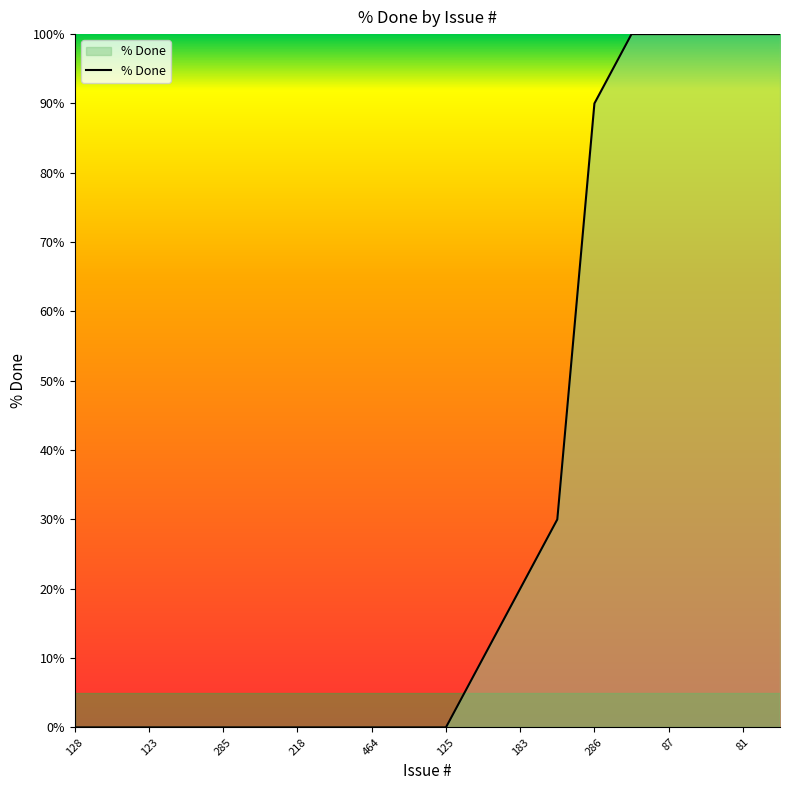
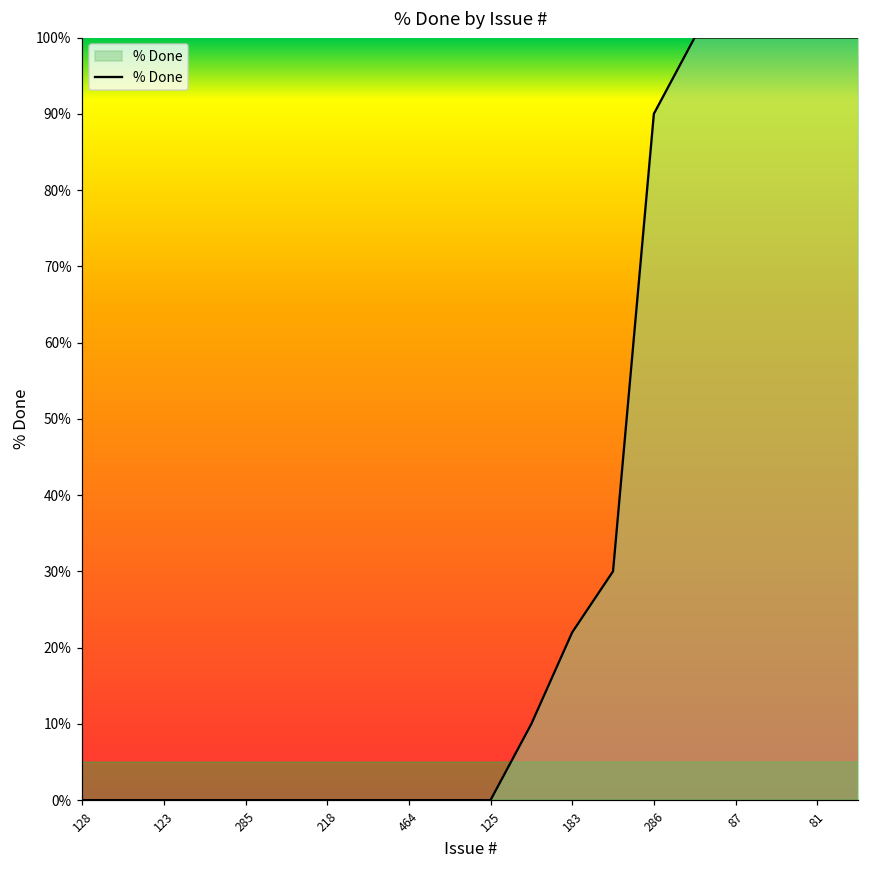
  {
    "128": "0%",
    "123": "0%",
    "285": "0%",
    "218": "0%",
    "464": "0%",
    "125": "0%",
-   "183": "20%",
+   "183": "22%",
    "286": "90%",
    "87": "100%",
    "81": "100%"
  }
